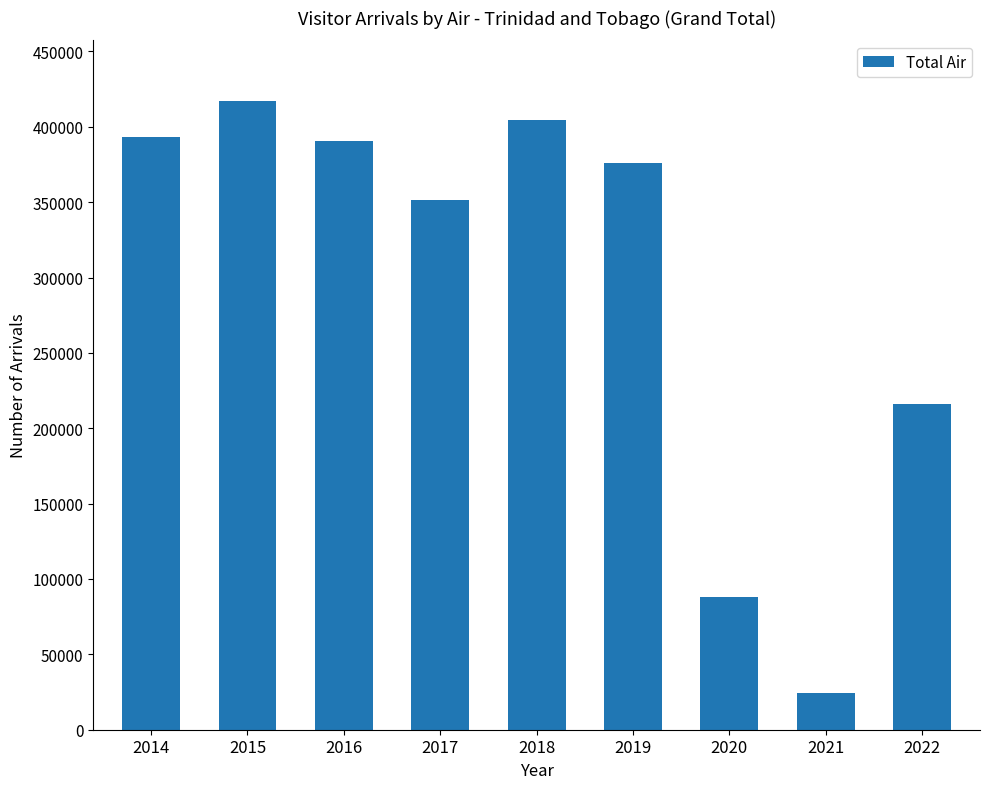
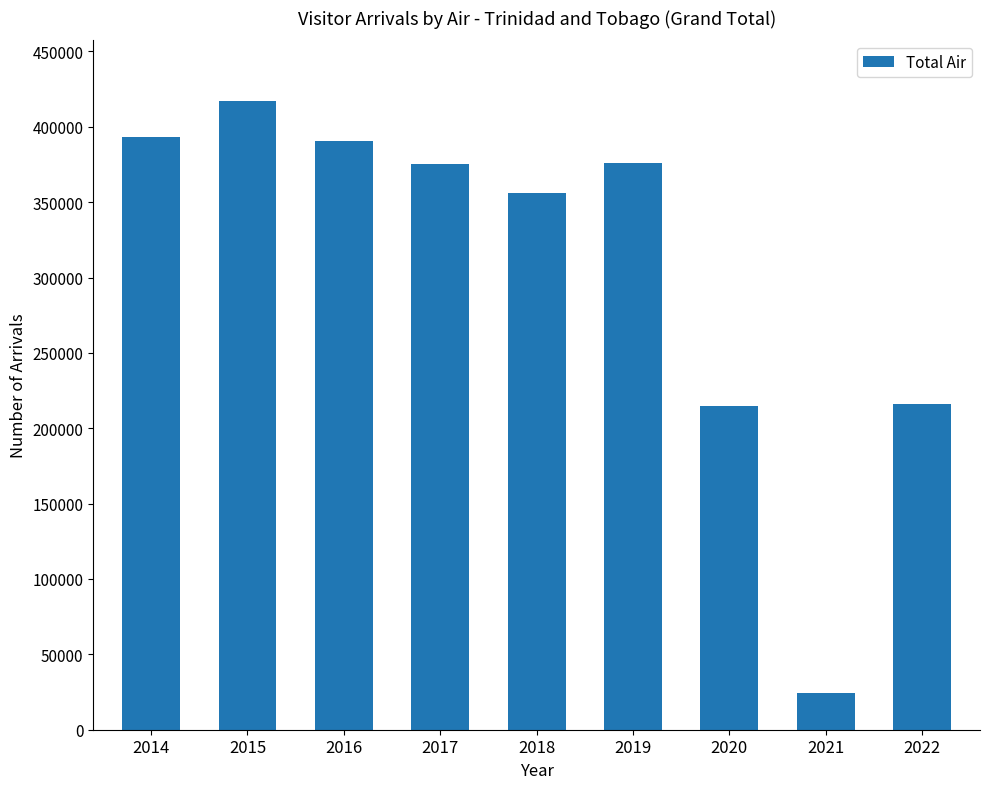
  {
    "2014": 393000,
    "2015": 417000,
    "2016": 390000,
-   "2017": 351000,
-   "2018": 405000,
+   "2017": 375000,
+   "2018": 356000,
    "2019": 376000,
-   "2020": 88000,
+   "2020": 215000,
    "2021": 25000,
    "2022": 216000
  }
